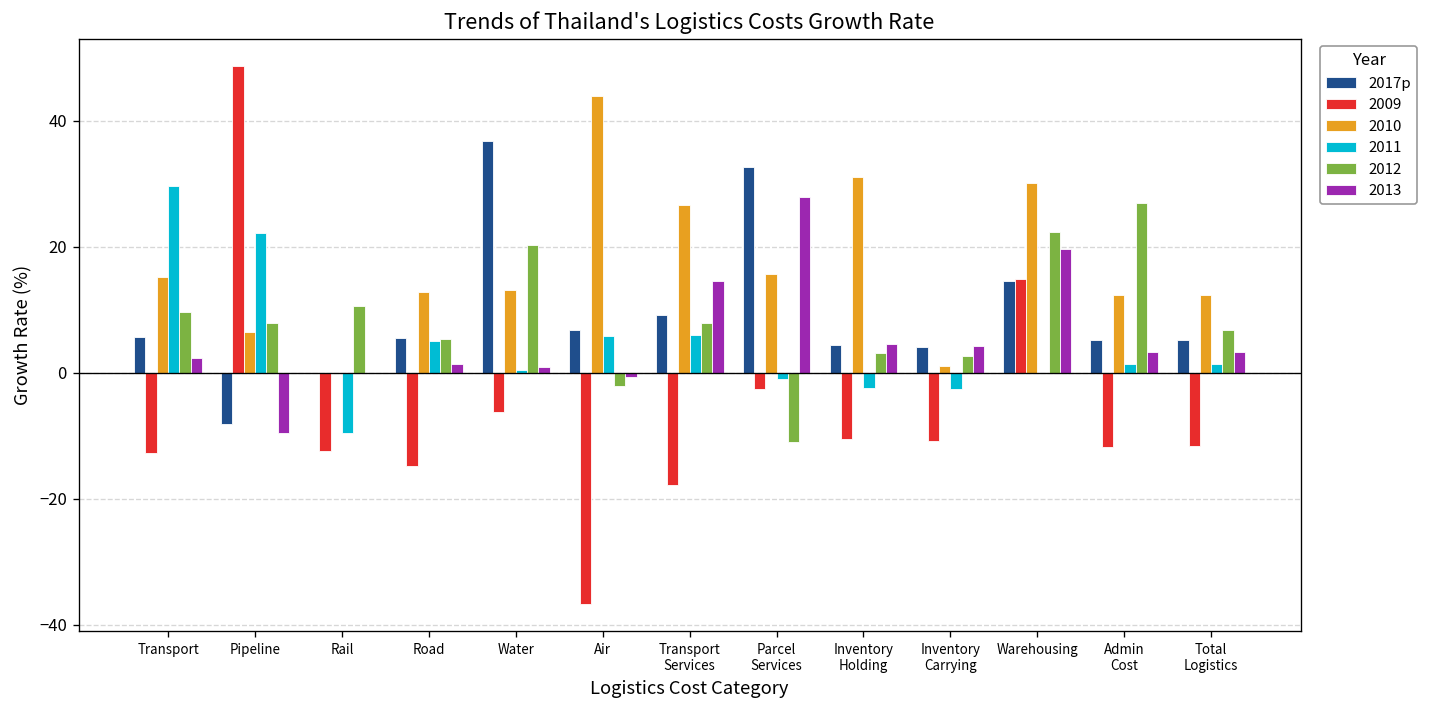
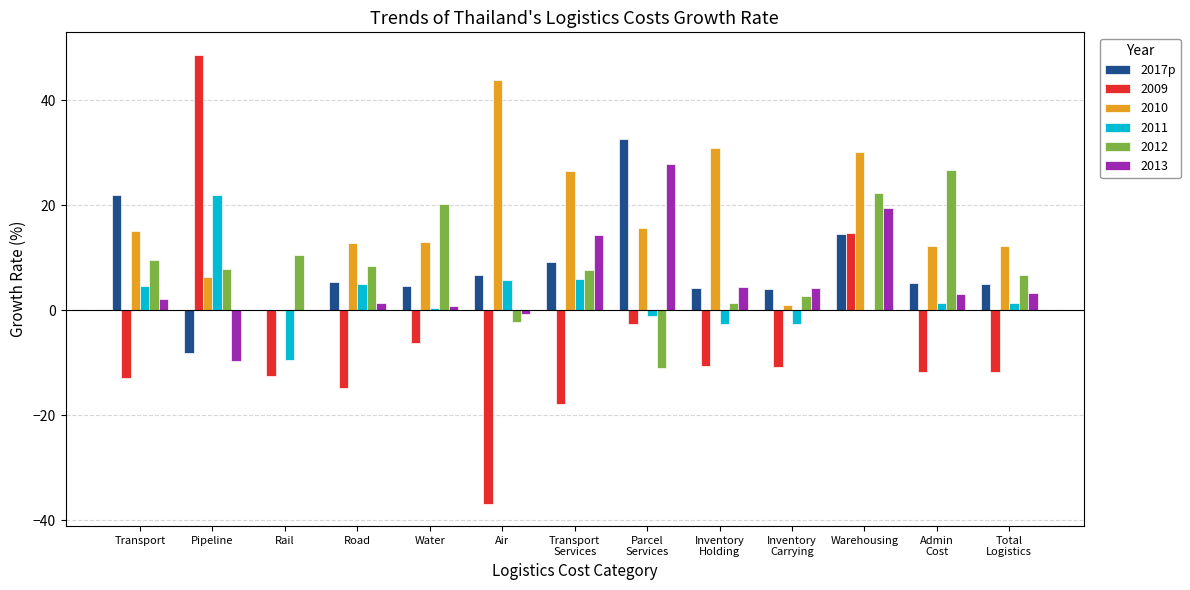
  {
    "2017p": {
-     "Transport": 6,
+     "Transport": 22,
      "Pipeline": -8,
      "Rail": 0,
      "Road": 6,
-     "Water": 37,
+     "Water": 5,
      "Air": 7,
      "Transport Services": 9,
      "Parcel Services": 33,
      "Inventory Holding": 4,
      "Inventory Carrying": 4,
      "Warehousing": 15,
      "Admin Cost": 5,
      "Total Logistics": 5
    },
    "2009": {
      "Transport": -13,
      "Pipeline": 49,
      "Rail": -13,
      "Road": -15,
      "Water": -6,
      "Air": -37,
      "Transport Services": -18,
      "Parcel Services": -3,
      "Inventory Holding": -11,
      "Inventory Carrying": -11,
      "Warehousing": 15,
      "Admin Cost": -12,
      "Total Logistics": -12
    },
    "2010": {
      "Transport": 15,
      "Pipeline": 6,
      "Road": 13,
      "Water": 13,
      "Air": 44,
      "Transport Services": 27,
      "Parcel Services": 16,
      "Inventory Holding": 31,
      "Inventory Carrying": 1,
      "Warehousing": 30,
      "Admin Cost": 12,
      "Total Logistics": 12
    },
    "2011": {
-     "Transport": 30,
+     "Transport": 5,
      "Pipeline": 22,
      "Rail": -10,
      "Road": 5,
      "Air": 6,
      "Transport Services": 6,
      "Parcel Services": -1,
      "Inventory Holding": -3,
      "Inventory Carrying": -3,
      "Warehousing": 0,
      "Admin Cost": 1,
      "Total Logistics": 1
    },
    "2012": {
      "Transport": 10,
      "Pipeline": 8,
      "Rail": 11,
-     "Road": 5,
+     "Road": 8,
      "Water": 20,
      "Air": -2,
      "Transport Services": 8,
      "Parcel Services": -11,
-     "Inventory Holding": 3,
+     "Inventory Holding": 1,
      "Inventory Carrying": 3,
      "Warehousing": 22,
      "Admin Cost": 27,
      "Total Logistics": 7
    },
    "2013": {
      "Transport": 2,
      "Pipeline": -10,
      "Rail": 0,
      "Road": 1,
      "Water": 1,
      "Air": -1,
      "Transport Services": 14,
      "Parcel Services": 28,
      "Inventory Holding": 5,
      "Inventory Carrying": 4,
      "Warehousing": 20,
      "Admin Cost": 3,
      "Total Logistics": 3
    }
  }
